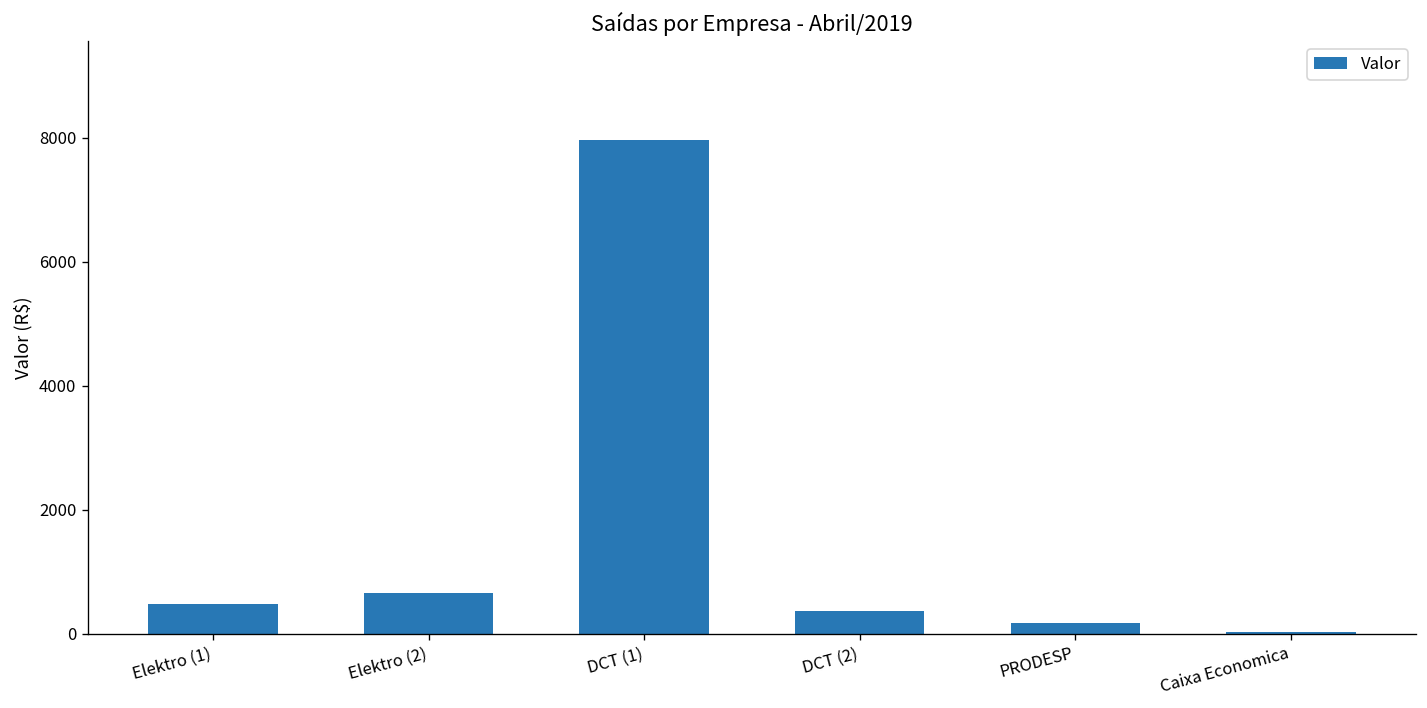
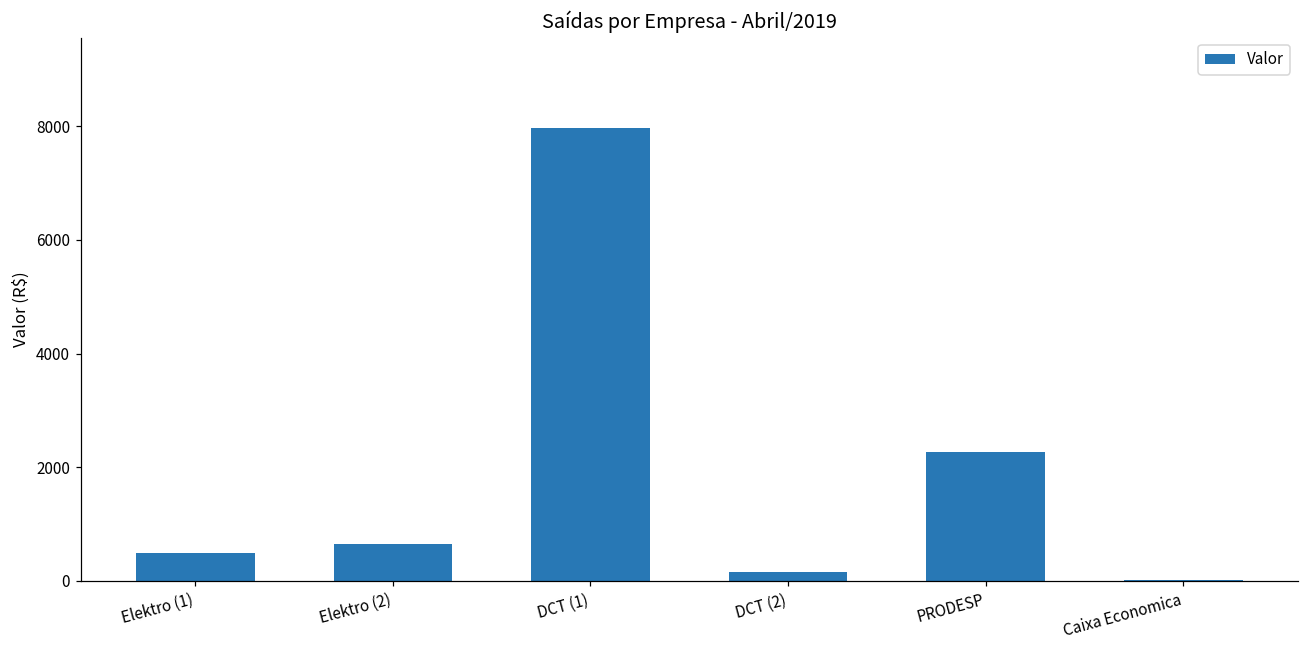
  {
    "Elektro (1)": 500,
    "Elektro (2)": 700,
    "DCT (1)": 8000,
-   "DCT (2)": 400,
-   "PRODESP": 200
+   "DCT (2)": 200,
+   "PRODESP": 2300
  }
